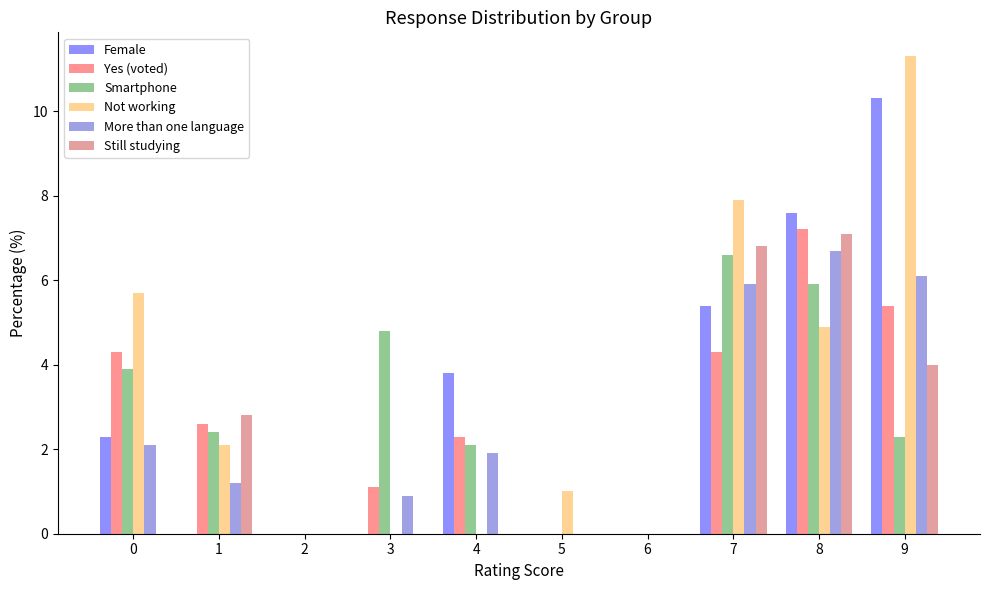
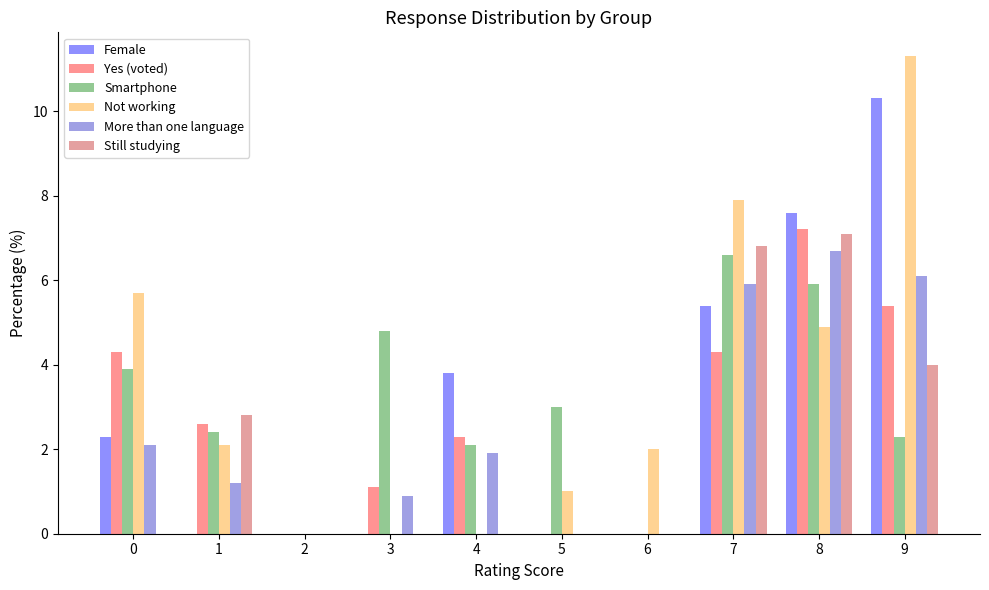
  {
    "Smartphone": {
      "0": 3.9,
      "1": 2.4,
      "2": 0,
      "3": 4.8,
      "4": 2.1,
-     "5": 0,
+     "5": 3,
      "6": 0,
      "7": 6.6,
      "8": 5.9,
      "9": 2.3
    },
    "Not working": {
      "0": 5.7,
      "1": 2.1,
      "2": 0,
      "3": 0,
      "4": 0,
      "5": 1,
-     "6": 0,
+     "6": 2,
      "7": 7.9,
      "8": 4.9,
      "9": 11.3
    }
  }
